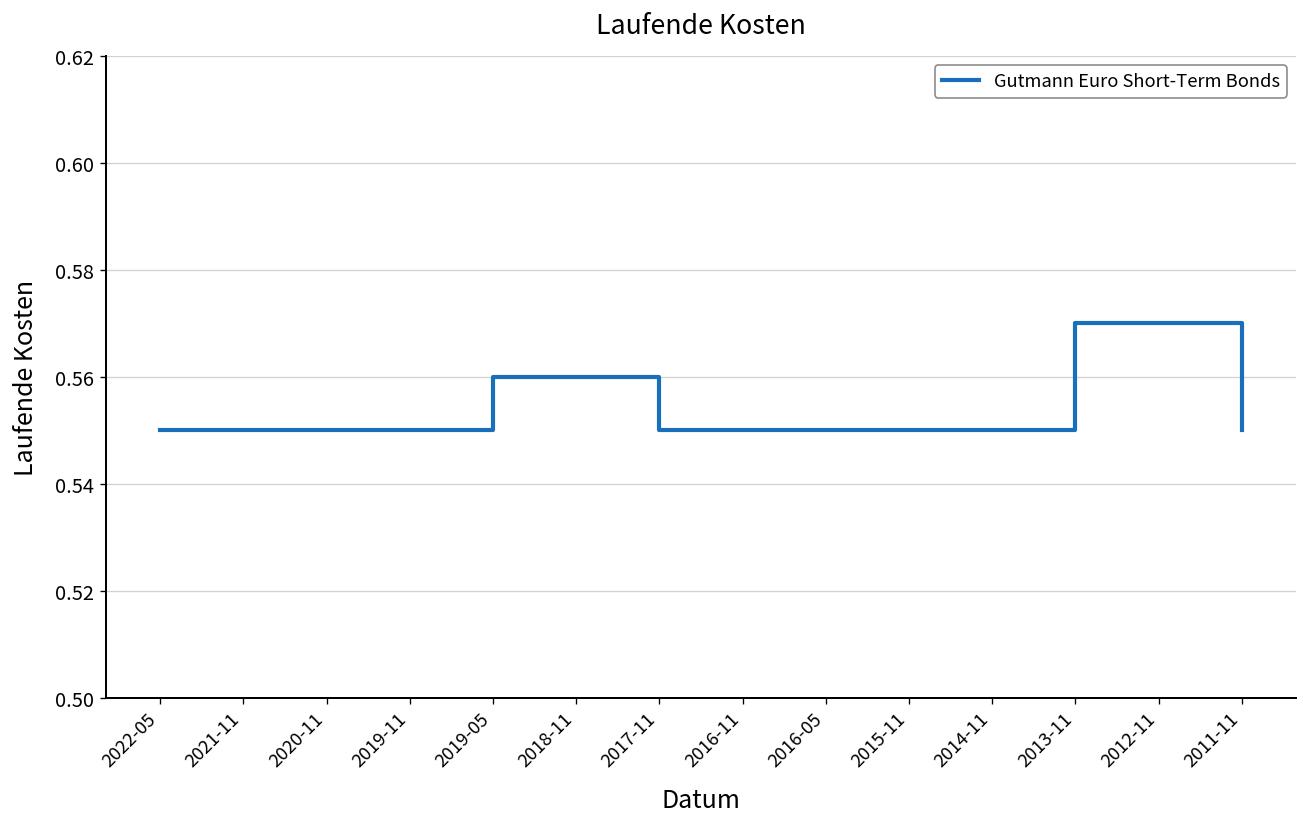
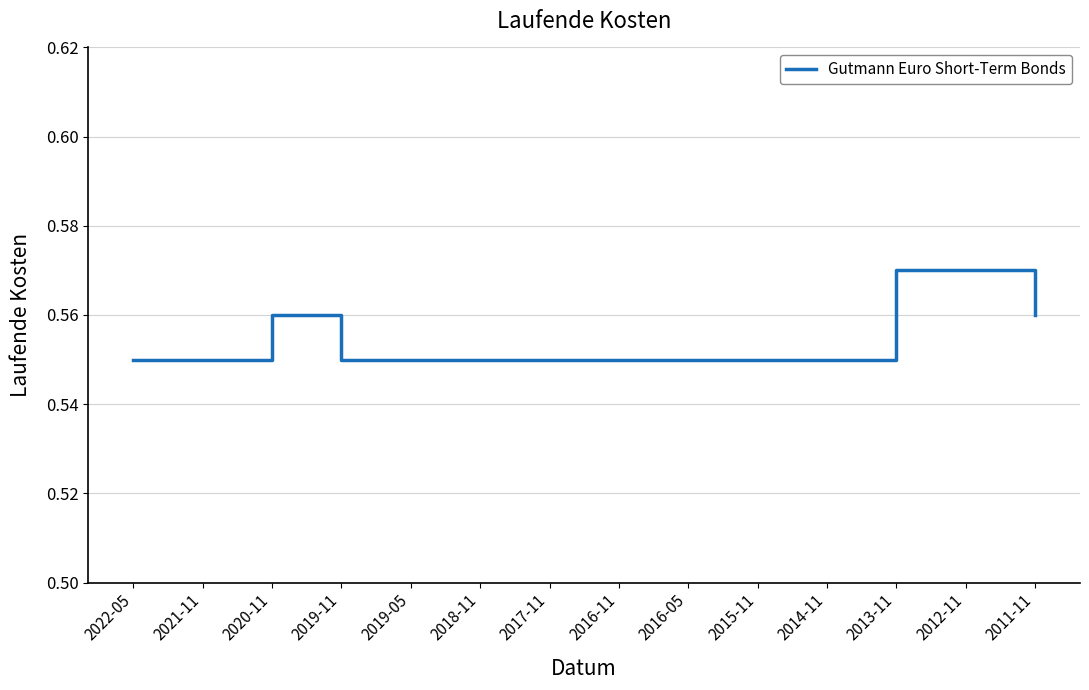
  {
    "2022-05": 0.55,
    "2021-11": 0.55,
-   "2020-11": 0.55,
+   "2020-11": 0.56,
    "2019-11": 0.55,
-   "2019-05": 0.56,
-   "2018-11": 0.56,
+   "2019-05": 0.55,
+   "2018-11": 0.55,
    "2017-11": 0.55,
    "2016-11": 0.55,
    "2016-05": 0.55,
    "2015-11": 0.55,
    "2014-11": 0.55,
    "2013-11": 0.57,
    "2012-11": 0.57,
-   "2011-11": 0.55
+   "2011-11": 0.56
  }
